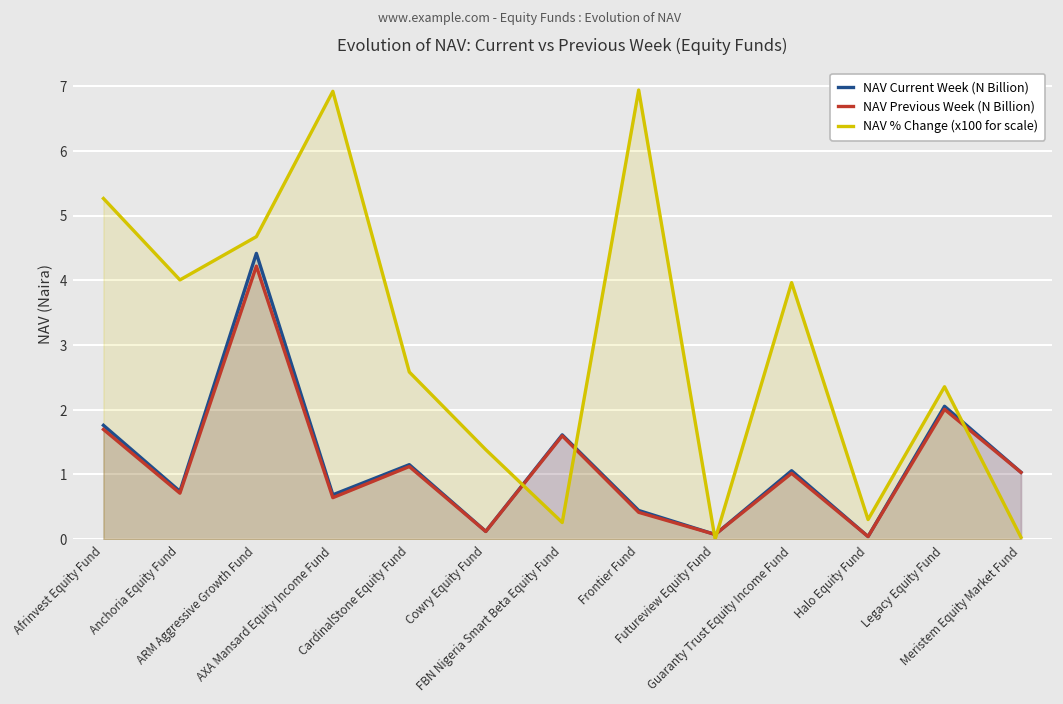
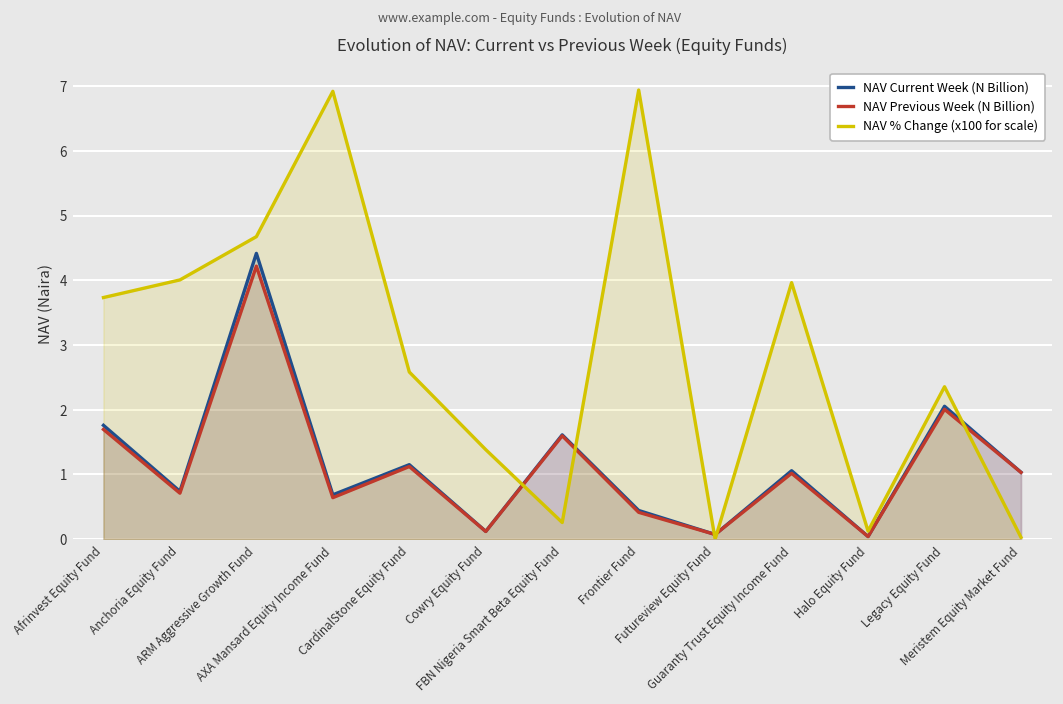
  {
    "NAV Current Week (N Billion)": {
      "Afrinvest Equity Fund": 1.8,
      "ARM Aggressive Growth Fund": 4.4
    },
    "NAV Previous Week (N Billion)": {
      "Afrinvest Equity Fund": 1.7,
      "ARM Aggressive Growth Fund": 4.2
    },
    "NAV % Change (x100 for scale)": {
-     "Afrinvest Equity Fund": 5.3,
+     "Afrinvest Equity Fund": 3.7,
      "Anchoria Equity Fund": 4.0,
      "ARM Aggressive Growth Fund": 4.7,
      "AXA Mansard Equity Income Fund": 6.9,
      "CardinalStone Equity Fund": 2.6,
      "Cowry Equity Fund": 1.4,
      "FBN Nigeria Smart Beta Equity Fund": 0.3,
      "Frontier Fund": 6.9,
      "Futureview Equity Fund": 0.0,
      "Guaranty Trust Equity Income Fund": 4.0,
-     "Halo Equity Fund": 0.3,
+     "Halo Equity Fund": 0.1,
      "Legacy Equity Fund": 2.4,
      "Meristem Equity Market Fund": 0.0
    }
  }
